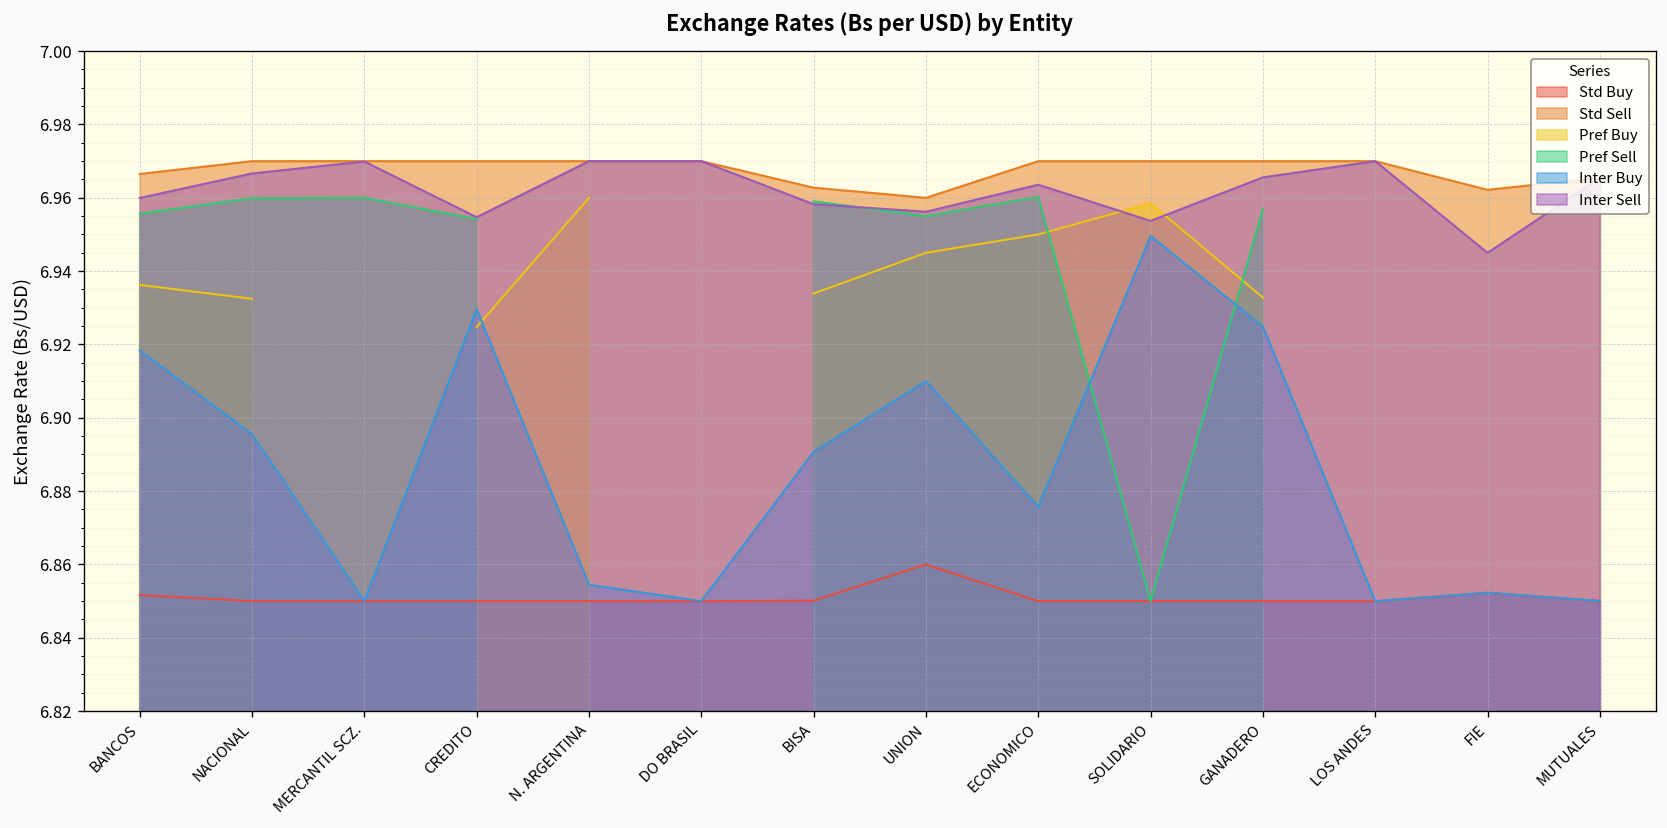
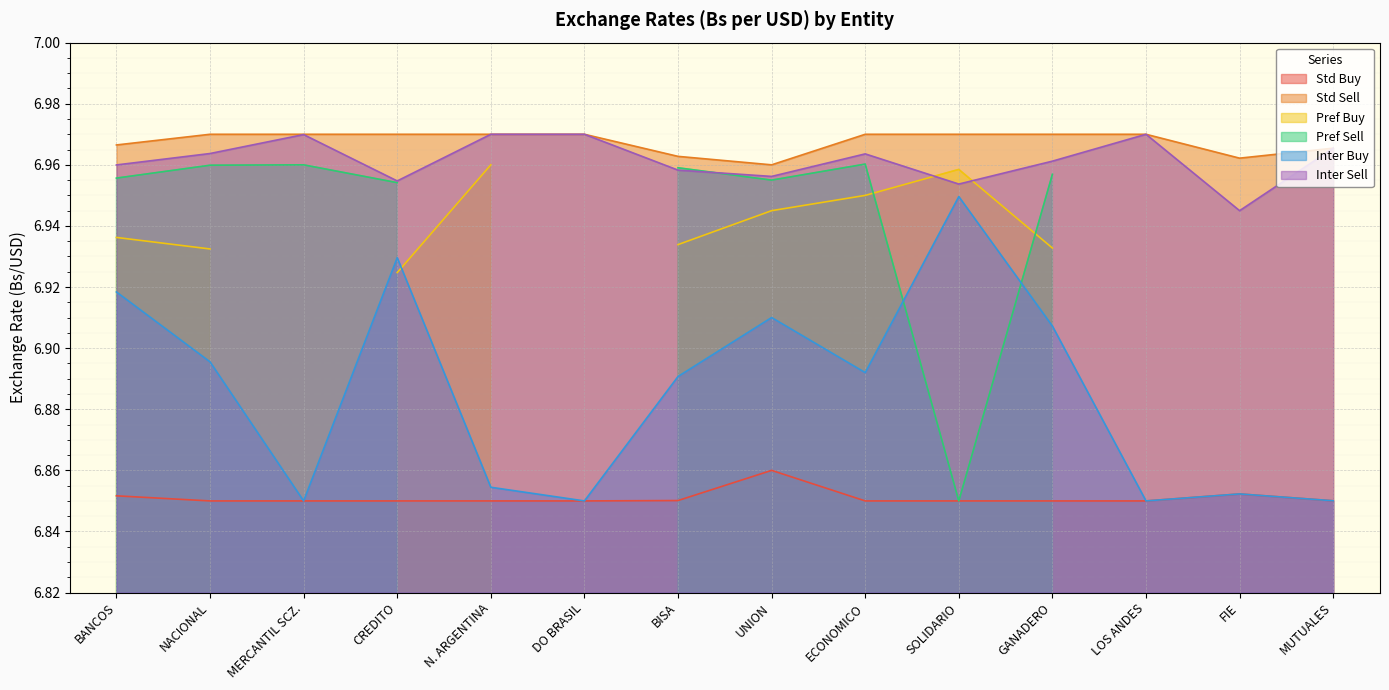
  {
    "Inter Buy": {
      "BANCOS": 6.918,
      "NACIONAL": 6.896,
      "CREDITO": 6.930,
      "N. ARGENTINA": 6.854,
      "BISA": 6.891,
      "UNION": 6.910,
-     "ECONOMICO": 6.876,
+     "ECONOMICO": 6.892,
      "SOLIDARIO": 6.950,
-     "GANADERO": 6.925
+     "GANADERO": 6.907
    },
    "Inter Sell": {
      "BANCOS": 6.960,
-     "NACIONAL": 6.967,
+     "NACIONAL": 6.964,
      "UNION": 6.956,
      "ECONOMICO": 6.964,
      "SOLIDARIO": 6.954,
-     "GANADERO": 6.966,
+     "GANADERO": 6.961,
      "FIE": 6.945
    }
  }
